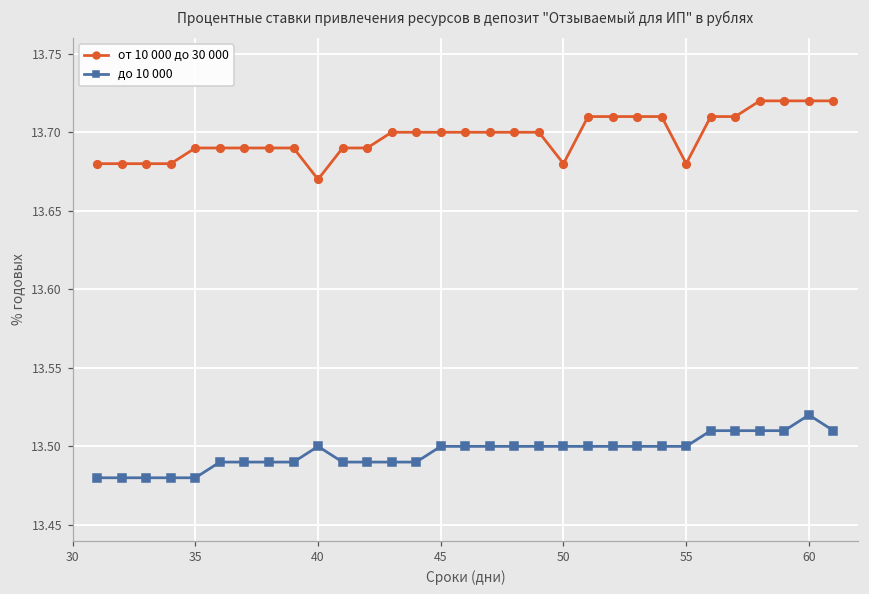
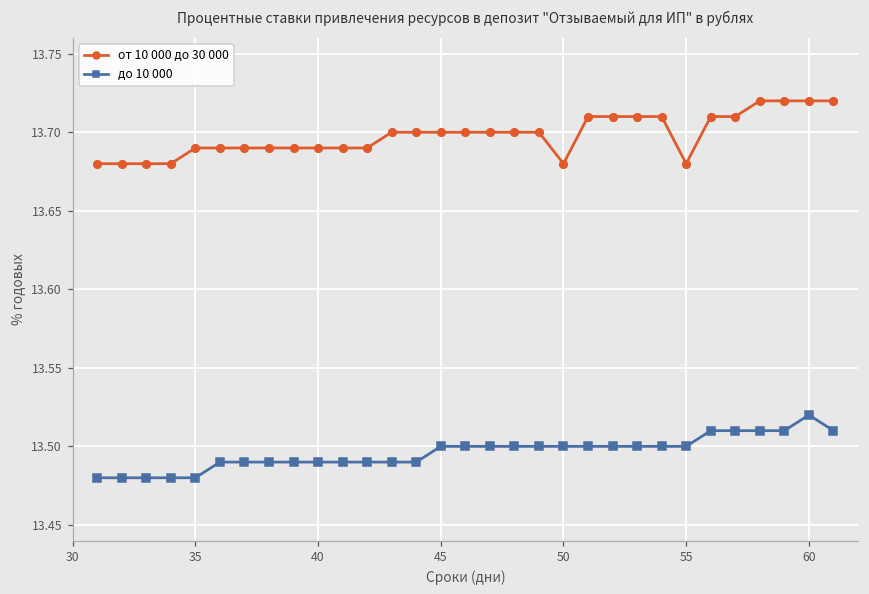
  {
    "от 10 000 до 30 000": {
      "35": 13.69,
-     "40": 13.67,
+     "40": 13.69,
      "45": 13.70,
      "50": 13.68,
      "55": 13.68,
      "60": 13.72
    },
    "до 10 000": {
      "35": 13.48,
-     "40": 13.50,
+     "40": 13.49,
      "45": 13.50,
      "50": 13.50,
      "55": 13.50,
      "60": 13.52
    }
  }
